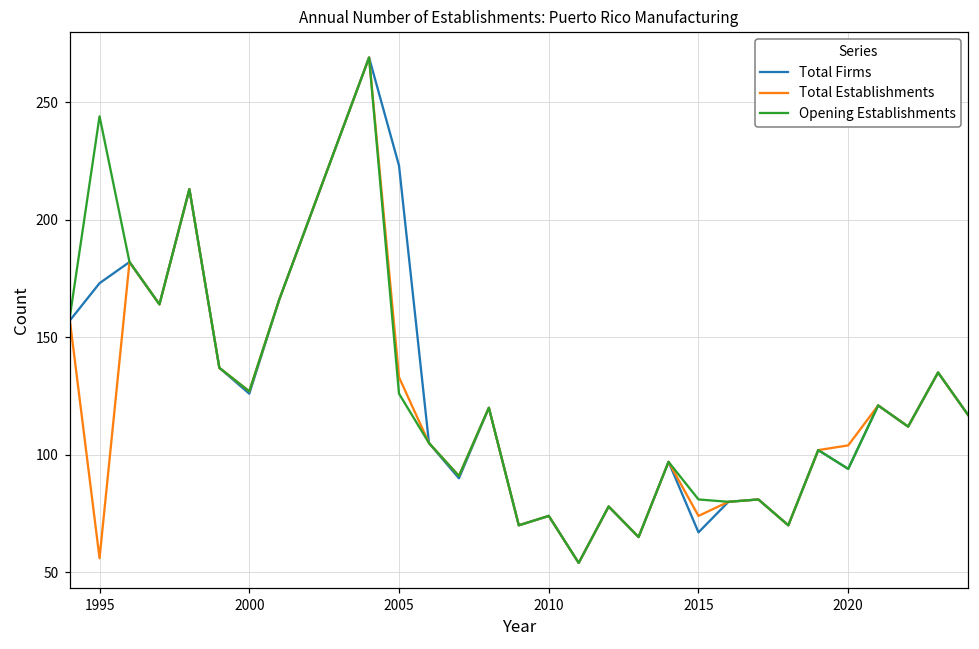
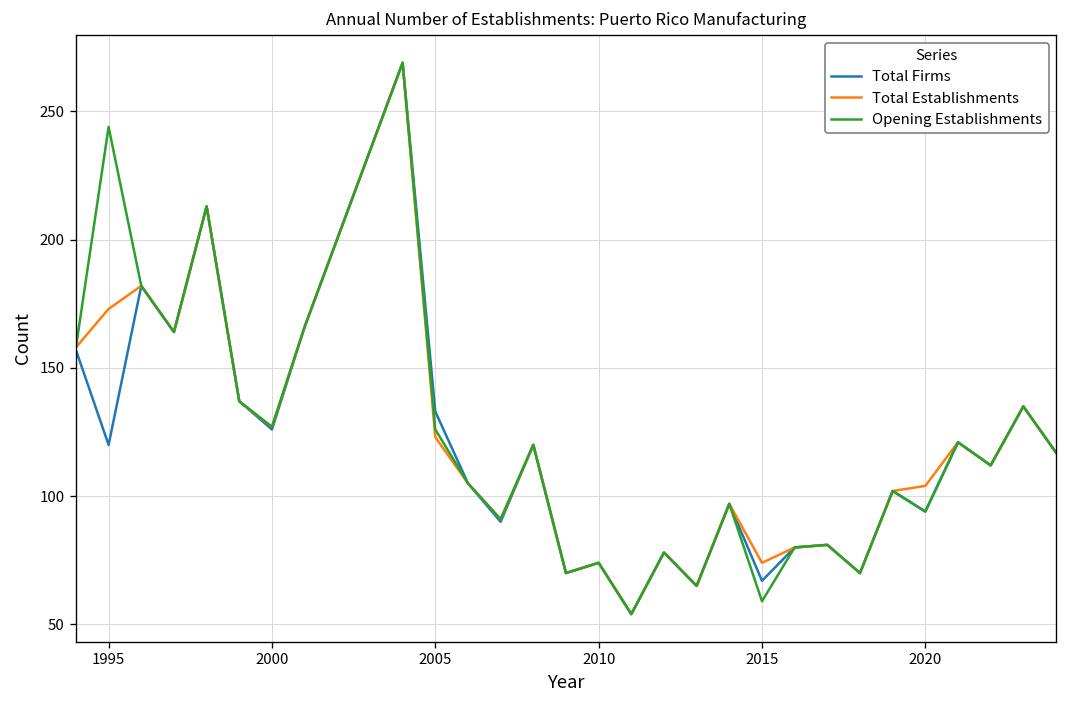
  {
    "Total Firms": {
-     "1995": 173,
-     "2005": 223,
+     "1995": 120,
+     "2005": 133,
      "2015": 67
    },
    "Total Establishments": {
-     "1995": 56,
-     "2005": 133,
+     "1995": 173,
+     "2005": 123,
      "2015": 74,
      "2020": 104
    },
    "Opening Establishments": {
      "1995": 244,
      "2005": 126,
-     "2015": 81
+     "2015": 59
    }
  }
